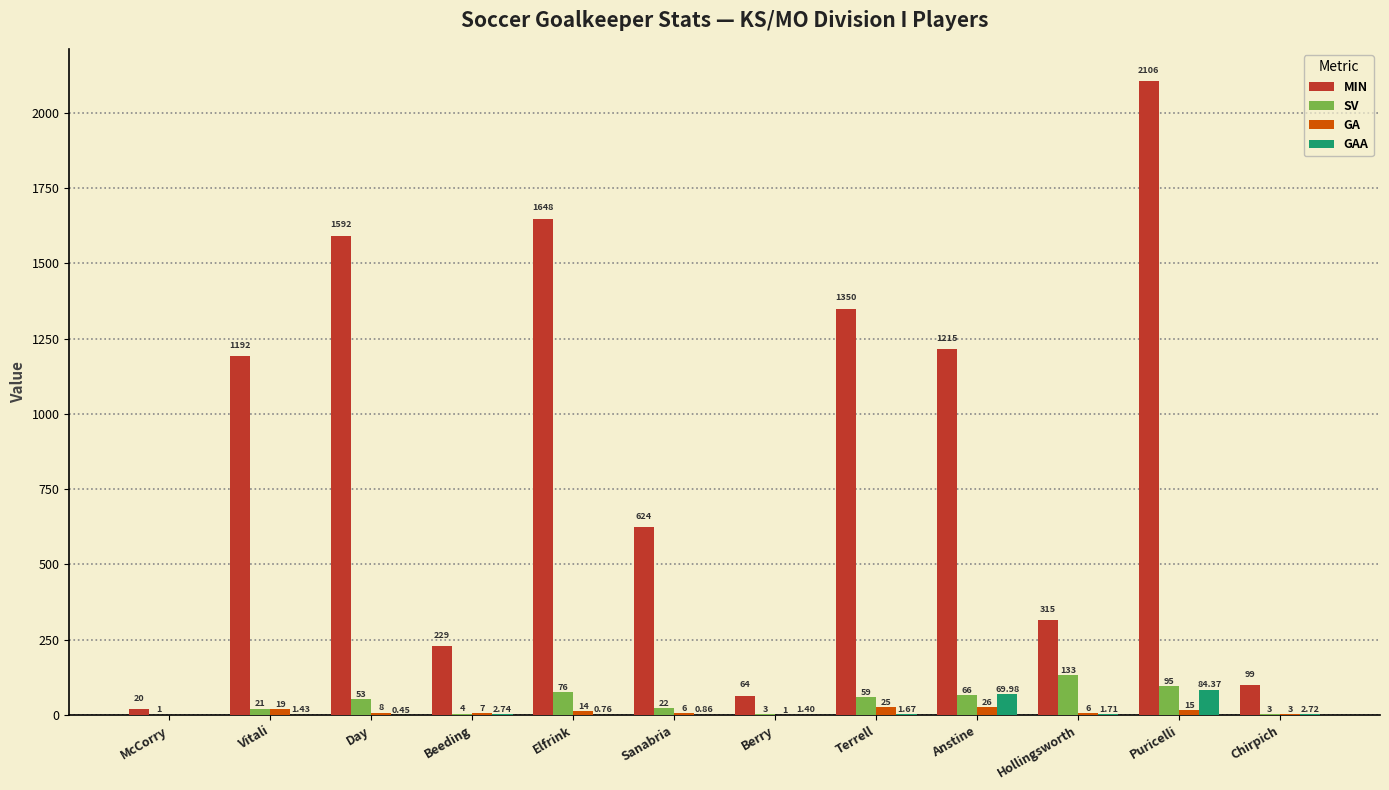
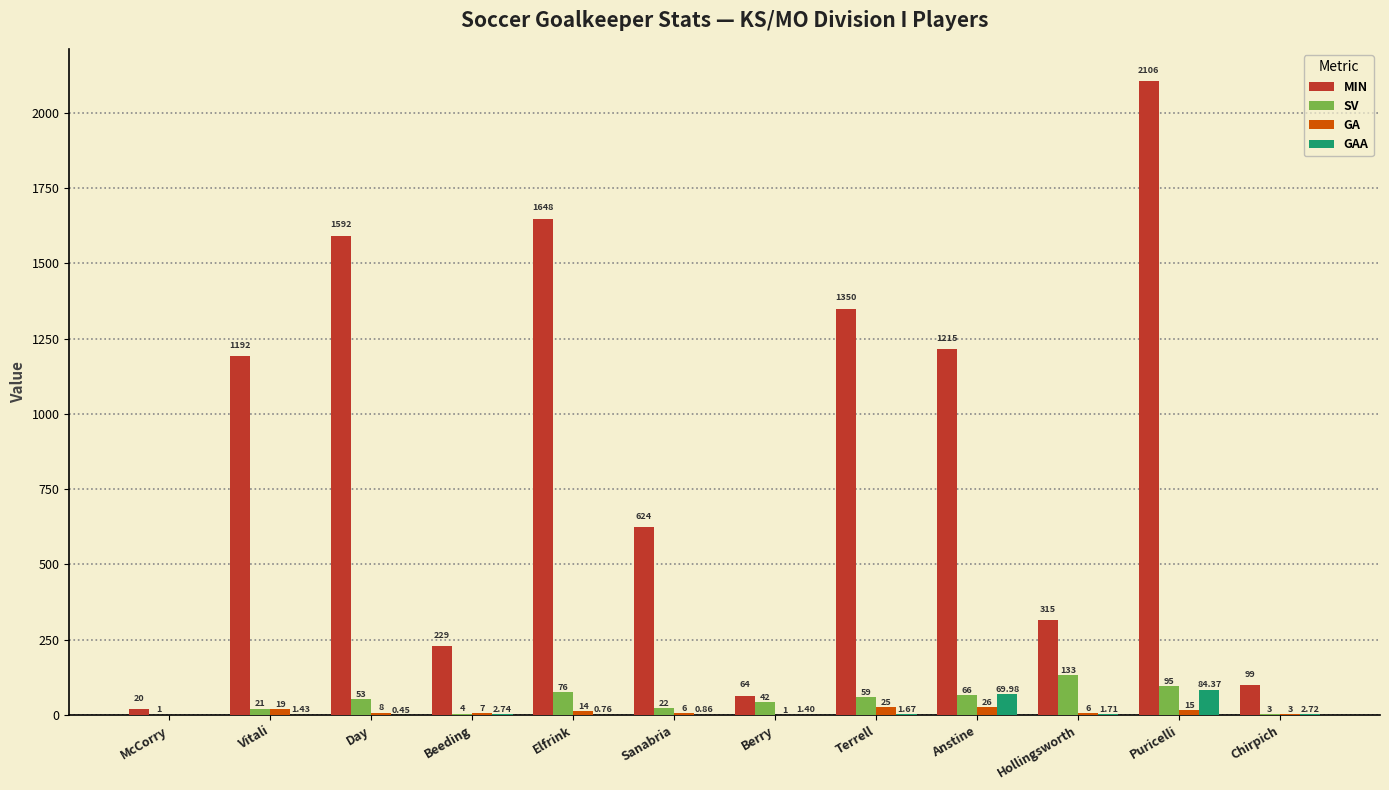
  {
    "SV": {
      "McCorry": 1,
      "Vitali": 21,
      "Day": 53,
      "Beeding": 4,
      "Elfrink": 76,
      "Sanabria": 22,
-     "Berry": 3,
+     "Berry": 42,
      "Terrell": 59,
      "Anstine": 66,
      "Hollingsworth": 133,
      "Puricelli": 95,
      "Chirpich": 3
    },
    "GAA": {
      "Vitali": 1.43,
      "Day": 0.45,
      "Beeding": 2.74,
      "Elfrink": 0.76,
      "Sanabria": 0.86,
      "Berry": 1.40,
      "Terrell": 1.67,
      "Anstine": 69.98,
      "Hollingsworth": 1.71,
      "Puricelli": 84.37,
      "Chirpich": 2.72
    }
  }
